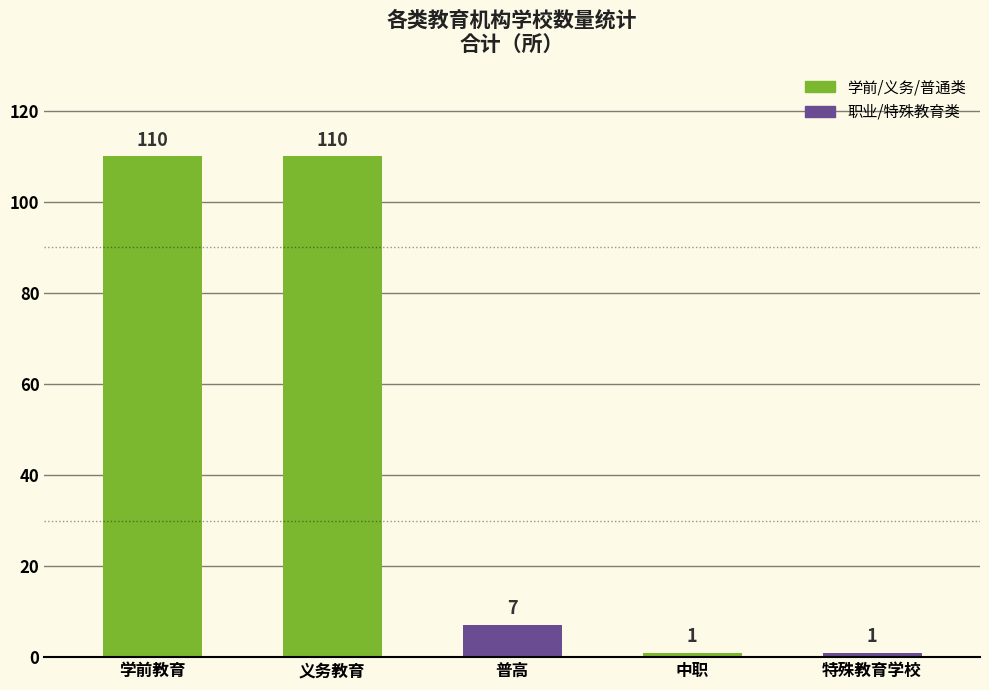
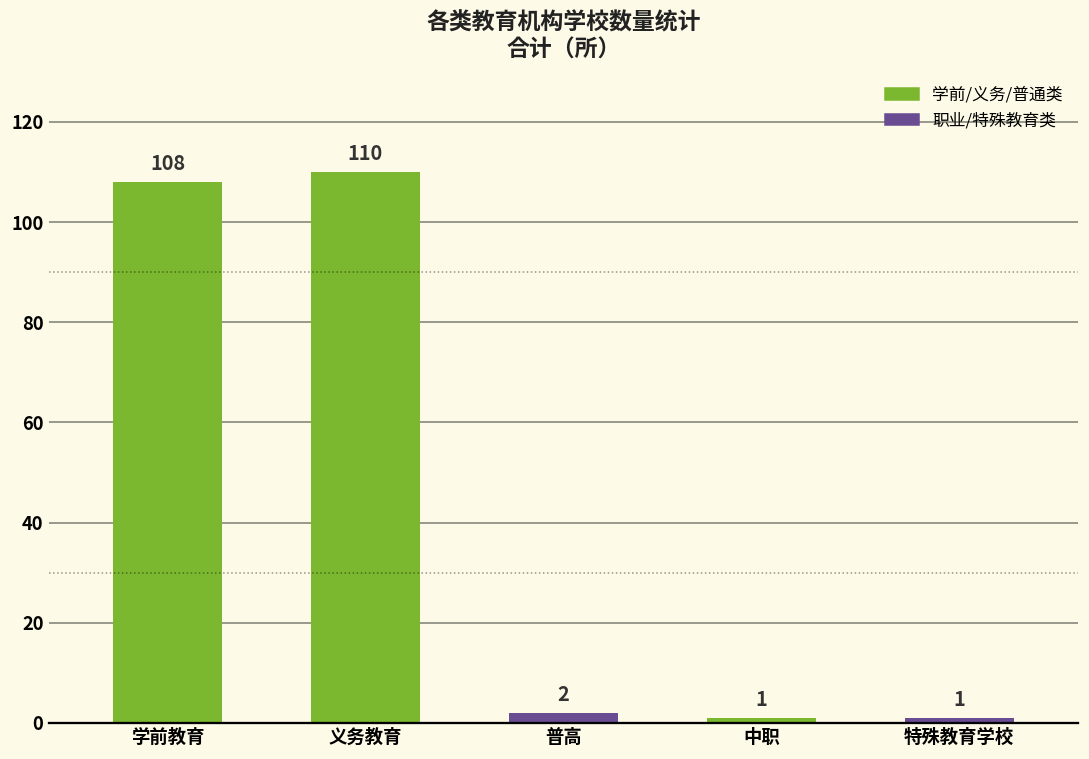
  {
-   "学前教育": 110,
+   "学前教育": 108,
    "义务教育": 110,
-   "普高": 7,
+   "普高": 2,
    "中职": 1,
    "特殊教育学校": 1
  }
